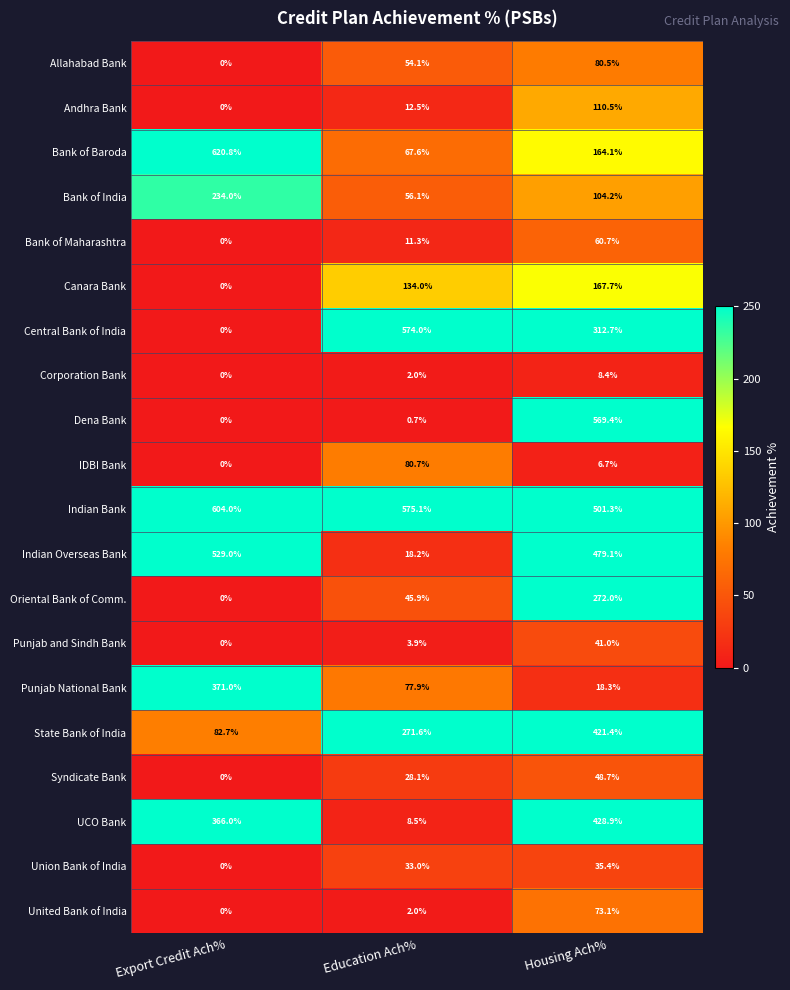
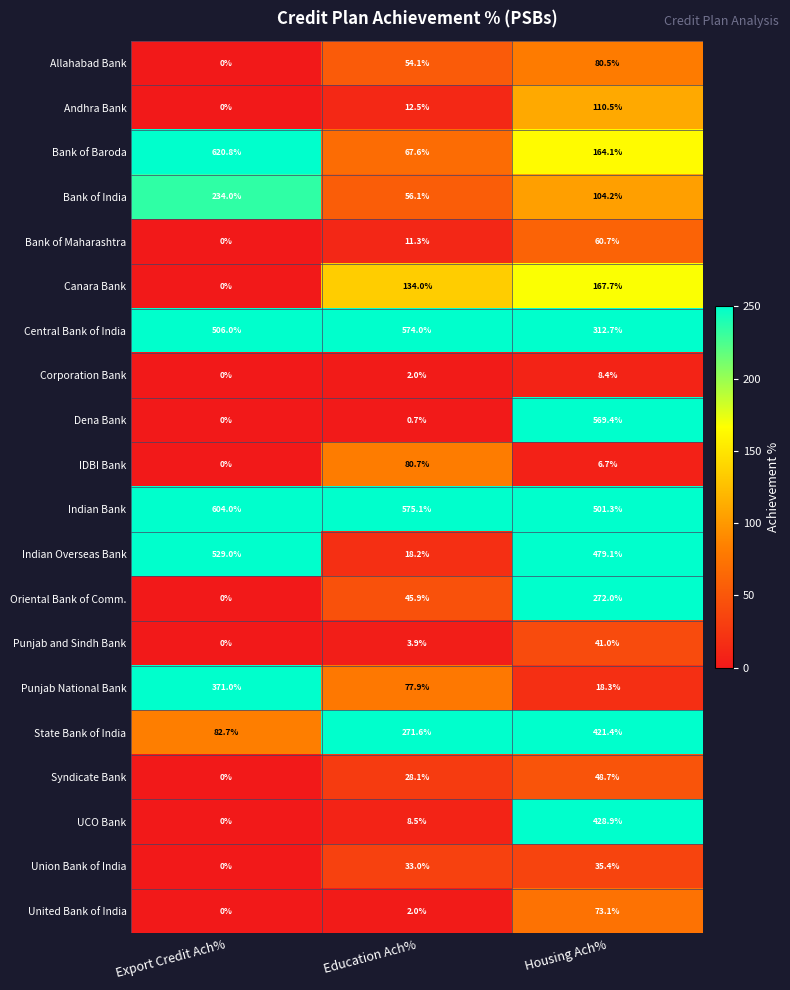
  {
    "Allahabad Bank": {
      "Export Credit Ach%": "0%",
      "Education Ach%": "54.1%",
      "Housing Ach%": "80.5%"
    },
    "Andhra Bank": {
      "Export Credit Ach%": "0%",
      "Education Ach%": "12.5%",
      "Housing Ach%": "110.5%"
    },
    "Bank of Baroda": {
      "Export Credit Ach%": "620.8%",
      "Education Ach%": "67.6%",
      "Housing Ach%": "164.1%"
    },
    "Bank of India": {
      "Export Credit Ach%": "234.0%",
      "Education Ach%": "56.1%",
      "Housing Ach%": "104.2%"
    },
    "Bank of Maharashtra": {
      "Export Credit Ach%": "0%",
      "Education Ach%": "11.3%",
      "Housing Ach%": "60.7%"
    },
    "Canara Bank": {
      "Export Credit Ach%": "0%",
      "Education Ach%": "134.0%",
      "Housing Ach%": "167.7%"
    },
    "Central Bank of India": {
-     "Export Credit Ach%": "0%",
+     "Export Credit Ach%": "506.0%",
      "Education Ach%": "574.0%",
      "Housing Ach%": "312.7%"
    },
    "Corporation Bank": {
      "Export Credit Ach%": "0%",
      "Education Ach%": "2.0%",
      "Housing Ach%": "8.4%"
    },
    "Dena Bank": {
      "Export Credit Ach%": "0%",
      "Education Ach%": "0.7%",
      "Housing Ach%": "569.4%"
    },
    "IDBI Bank": {
      "Export Credit Ach%": "0%",
      "Education Ach%": "80.7%",
      "Housing Ach%": "6.7%"
    },
    "Indian Bank": {
      "Export Credit Ach%": "604.0%",
      "Education Ach%": "575.1%",
      "Housing Ach%": "501.3%"
    },
    "Indian Overseas Bank": {
      "Export Credit Ach%": "529.0%",
      "Education Ach%": "18.2%",
      "Housing Ach%": "479.1%"
    },
    "Oriental Bank of Comm.": {
      "Export Credit Ach%": "0%",
      "Education Ach%": "45.9%",
      "Housing Ach%": "272.0%"
    },
    "Punjab and Sindh Bank": {
      "Export Credit Ach%": "0%",
      "Education Ach%": "3.9%",
      "Housing Ach%": "41.0%"
    },
    "Punjab National Bank": {
      "Export Credit Ach%": "371.0%",
      "Education Ach%": "77.9%",
      "Housing Ach%": "18.3%"
    },
    "State Bank of India": {
      "Export Credit Ach%": "82.7%",
      "Education Ach%": "271.6%",
      "Housing Ach%": "421.4%"
    },
    "Syndicate Bank": {
      "Export Credit Ach%": "0%",
      "Education Ach%": "28.1%",
      "Housing Ach%": "48.7%"
    },
    "UCO Bank": {
-     "Export Credit Ach%": "366.0%",
+     "Export Credit Ach%": "0%",
      "Education Ach%": "8.5%",
      "Housing Ach%": "428.9%"
    },
    "Union Bank of India": {
      "Export Credit Ach%": "0%",
      "Education Ach%": "33.0%",
      "Housing Ach%": "35.4%"
    },
    "United Bank of India": {
      "Export Credit Ach%": "0%",
      "Education Ach%": "2.0%",
      "Housing Ach%": "73.1%"
    }
  }
